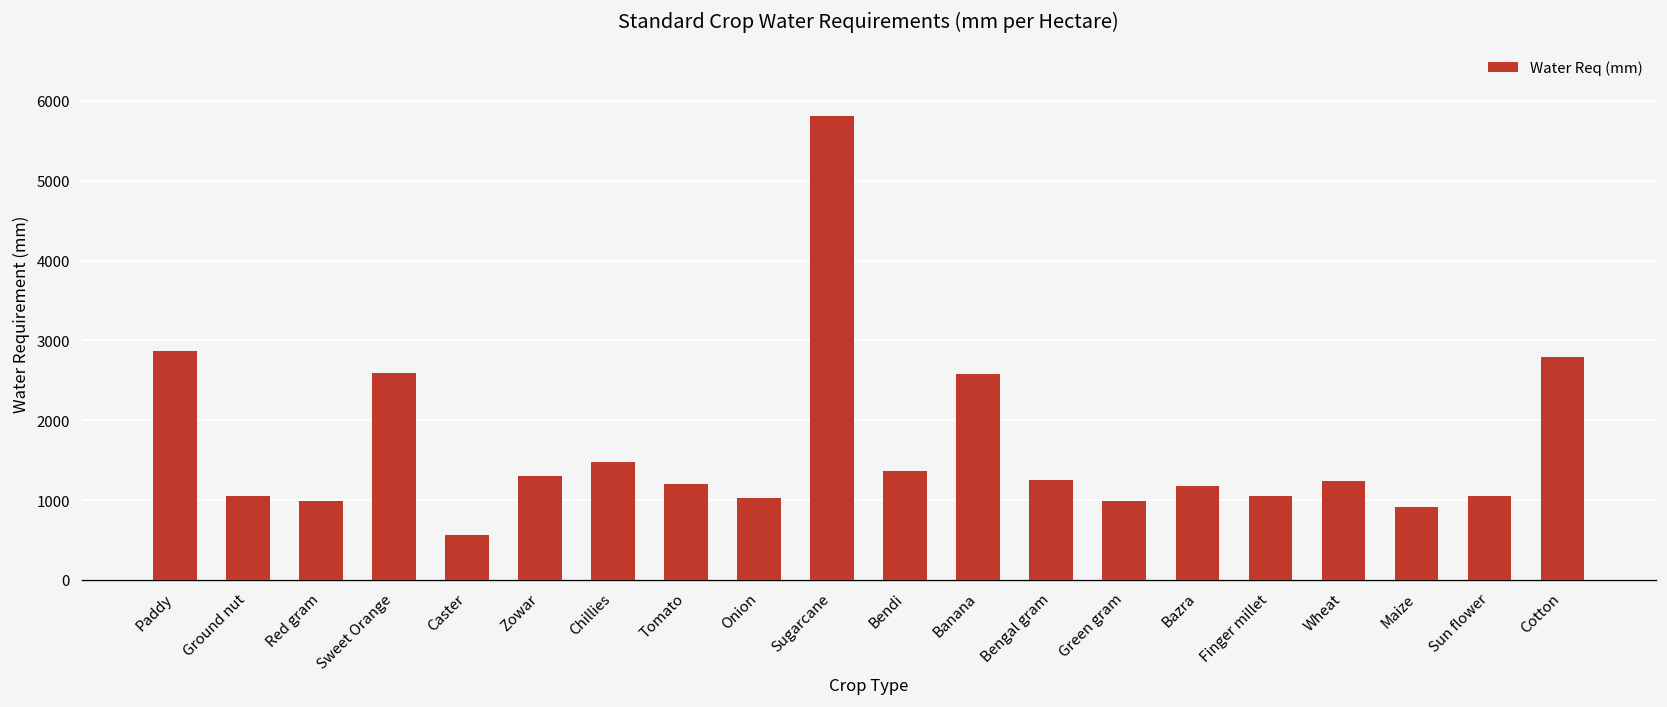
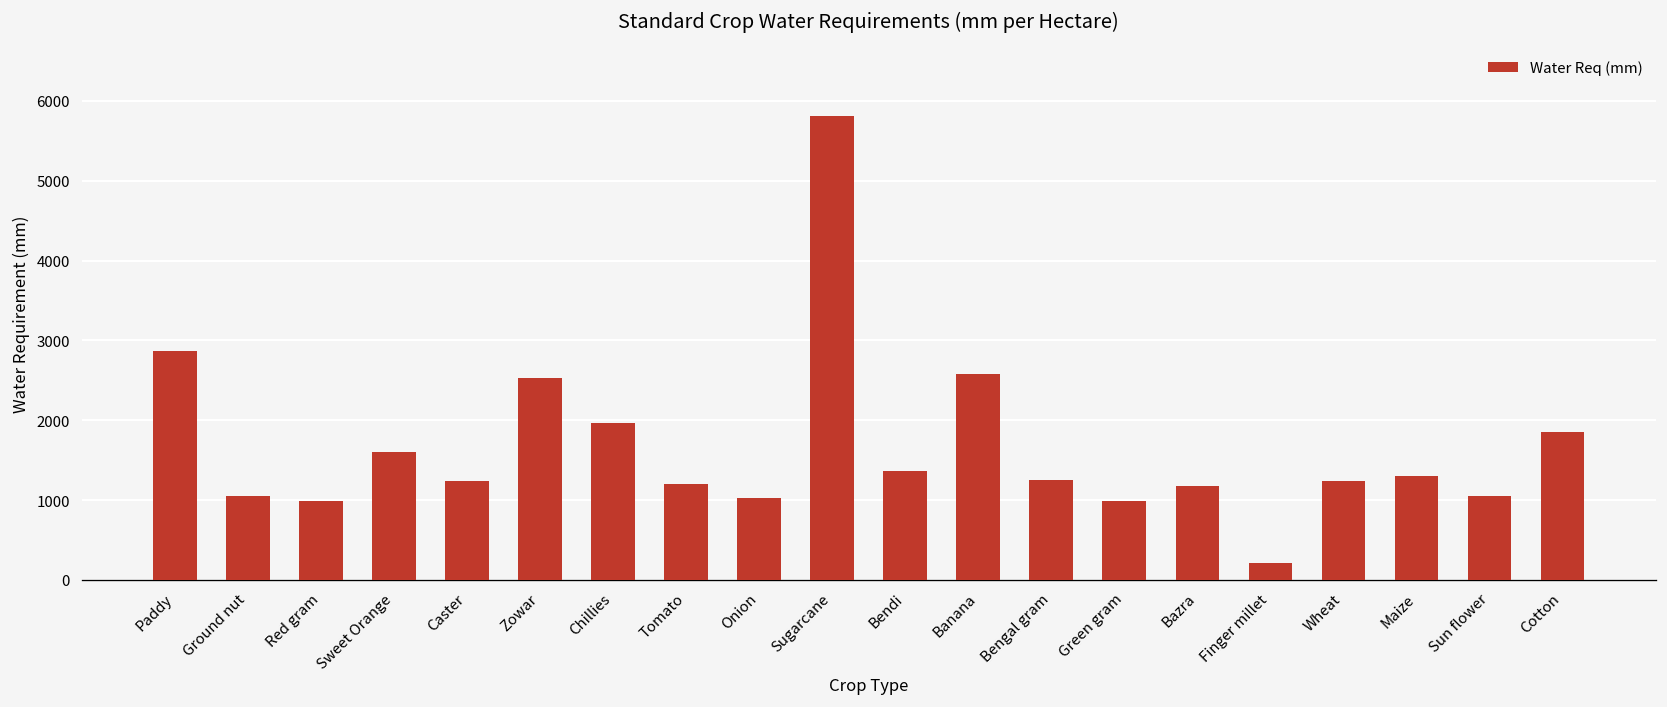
  {
    "Paddy": 2900,
    "Ground nut": 1100,
    "Red gram": 1000,
-   "Sweet Orange": 2600,
-   "Caster": 600,
-   "Zowar": 1300,
-   "Chillies": 1500,
+   "Sweet Orange": 1600,
+   "Caster": 1200,
+   "Zowar": 2500,
+   "Chillies": 2000,
    "Tomato": 1200,
    "Onion": 1000,
    "Sugarcane": 5800,
    "Bendi": 1400,
    "Banana": 2600,
    "Bengal gram": 1300,
    "Green gram": 1000,
    "Bazra": 1200,
-   "Finger millet": 1100,
+   "Finger millet": 200,
    "Wheat": 1200,
-   "Maize": 900,
+   "Maize": 1300,
    "Sun flower": 1100,
-   "Cotton": 2800
+   "Cotton": 1900
  }
